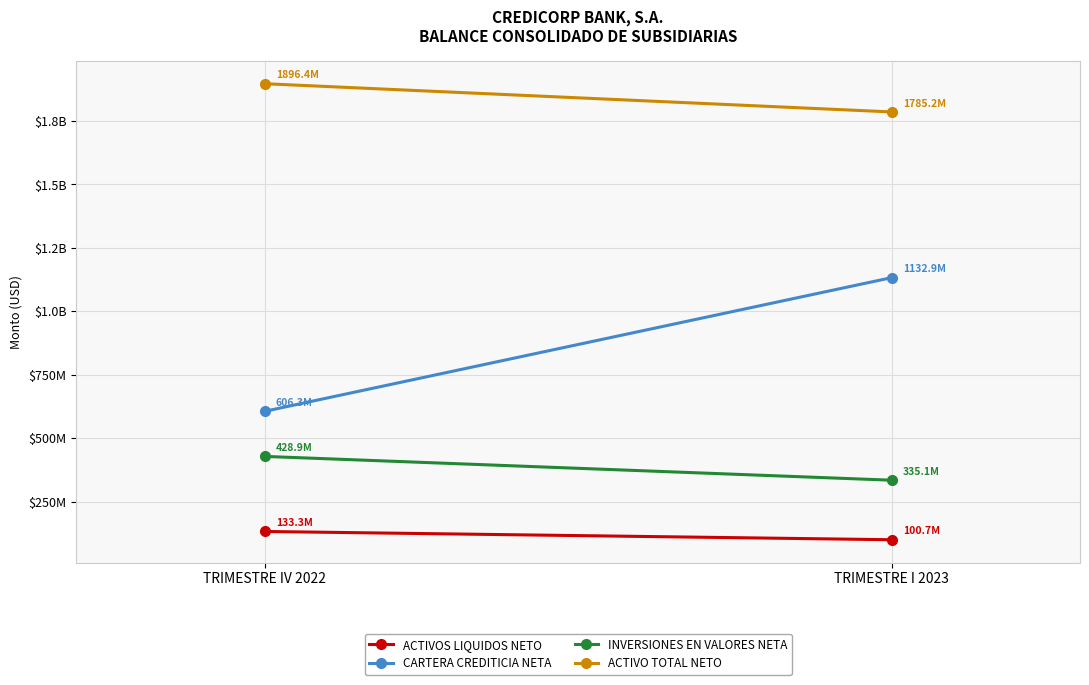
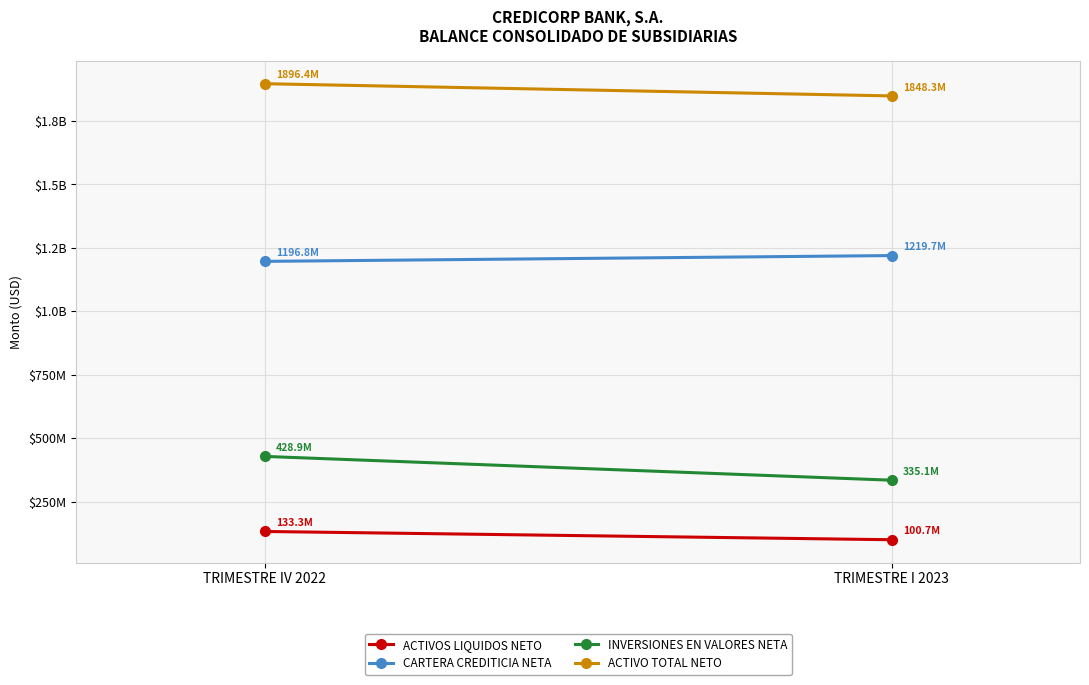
  {
    "ACTIVOS LIQUIDOS NETO": {
      "TRIMESTRE IV 2022": "133.3M",
      "TRIMESTRE I 2023": "100.7M"
    },
    "CARTERA CREDITICIA NETA": {
-     "TRIMESTRE IV 2022": "606.3M",
-     "TRIMESTRE I 2023": "1132.9M"
+     "TRIMESTRE IV 2022": "1196.8M",
+     "TRIMESTRE I 2023": "1219.7M"
    },
    "INVERSIONES EN VALORES NETA": {
      "TRIMESTRE IV 2022": "428.9M",
      "TRIMESTRE I 2023": "335.1M"
    },
    "ACTIVO TOTAL NETO": {
      "TRIMESTRE IV 2022": "1896.4M",
-     "TRIMESTRE I 2023": "1785.2M"
+     "TRIMESTRE I 2023": "1848.3M"
    }
  }
